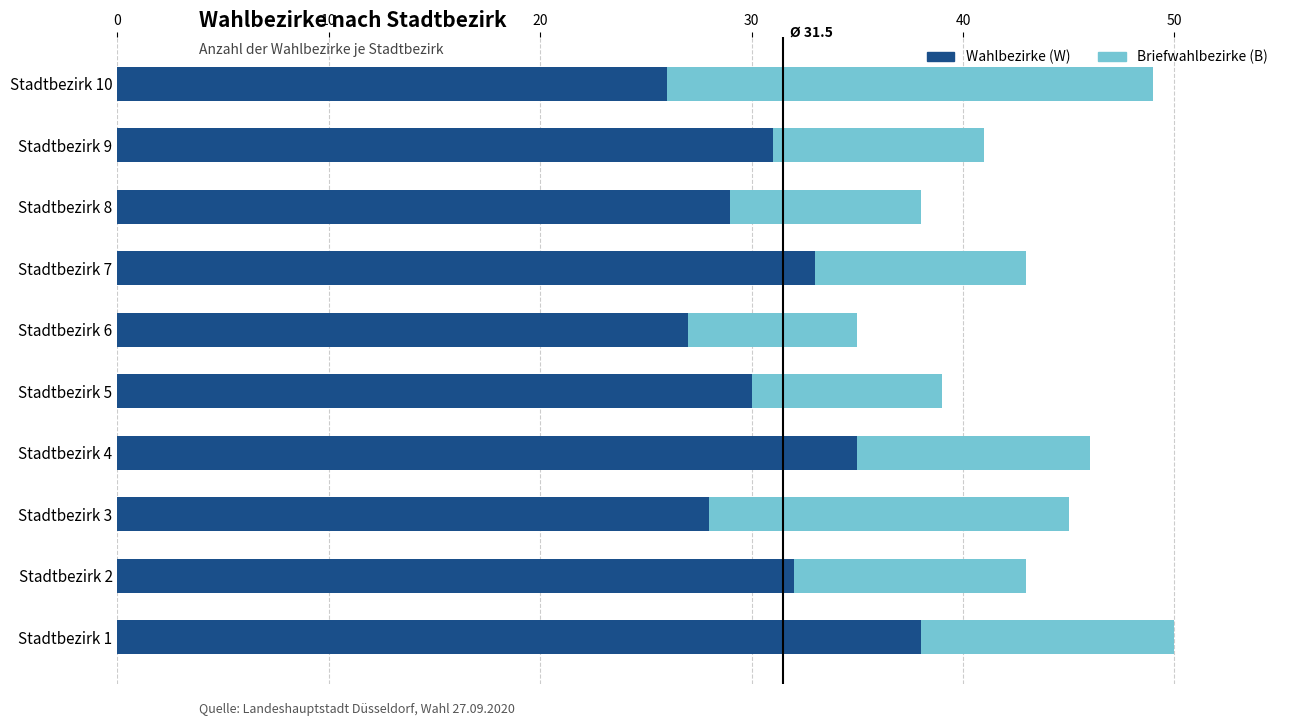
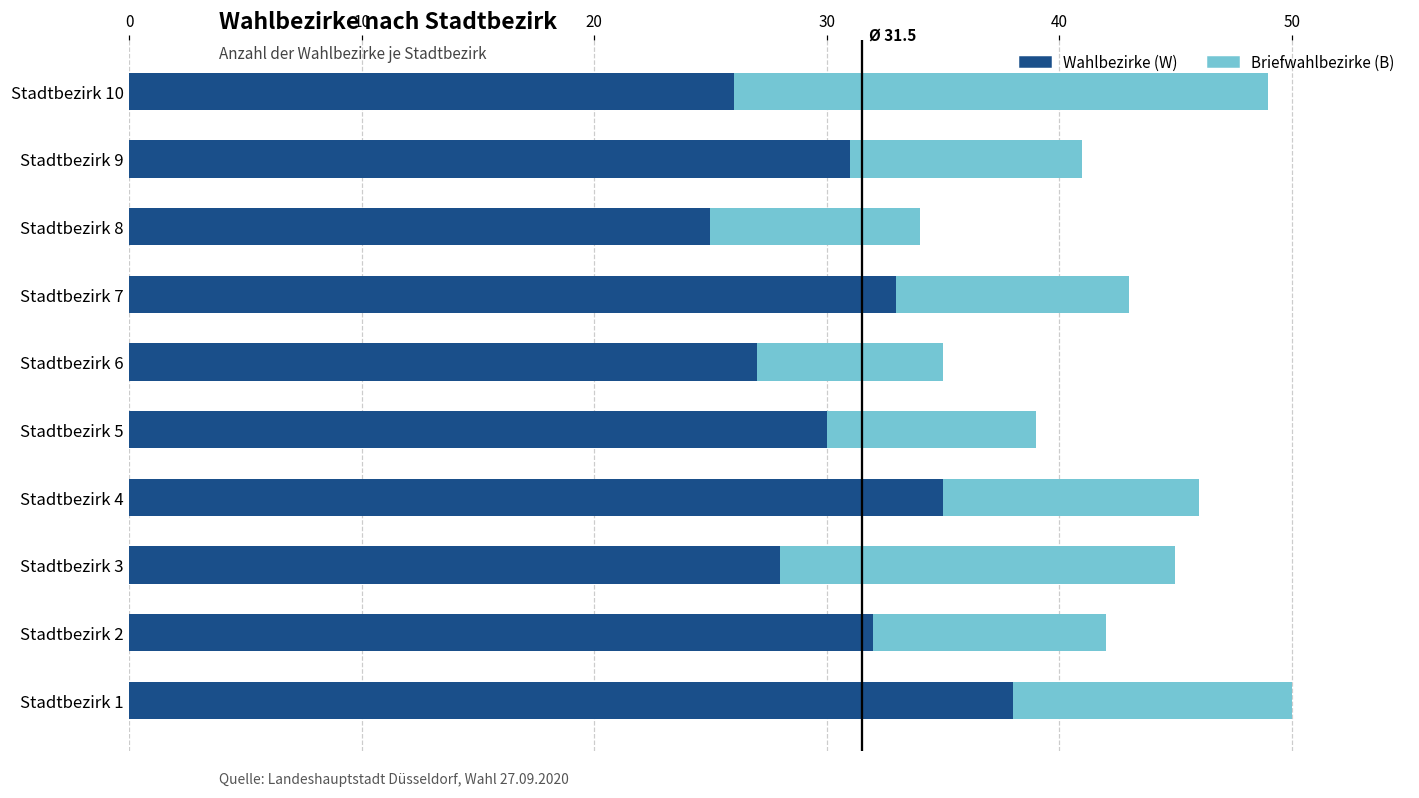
  {
    "Wahlbezirke (W)": {
      "Stadtbezirk 10": 26,
      "Stadtbezirk 9": 31,
-     "Stadtbezirk 8": 29,
+     "Stadtbezirk 8": 25,
      "Stadtbezirk 7": 33,
      "Stadtbezirk 6": 27,
      "Stadtbezirk 5": 30,
      "Stadtbezirk 4": 35,
      "Stadtbezirk 3": 28,
      "Stadtbezirk 2": 32,
      "Stadtbezirk 1": 38
    },
    "Briefwahlbezirke (B)": {
      "Stadtbezirk 10": 23,
      "Stadtbezirk 9": 10,
      "Stadtbezirk 8": 9,
      "Stadtbezirk 7": 10,
      "Stadtbezirk 6": 8,
      "Stadtbezirk 5": 9,
      "Stadtbezirk 4": 11,
      "Stadtbezirk 3": 17,
-     "Stadtbezirk 2": 11,
+     "Stadtbezirk 2": 10,
      "Stadtbezirk 1": 12
    }
  }
